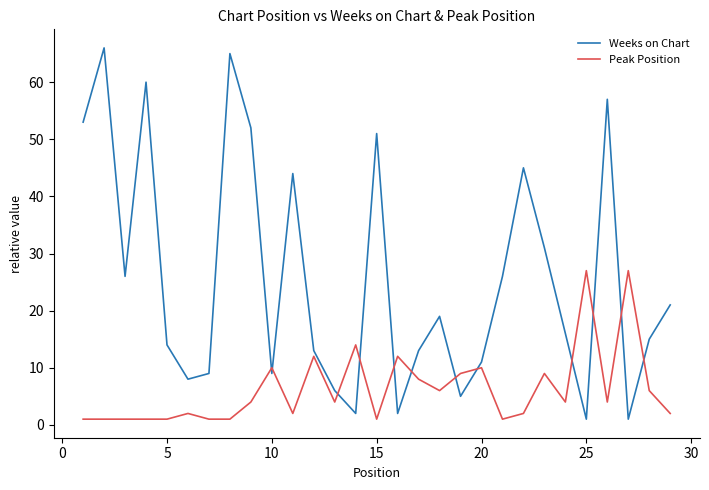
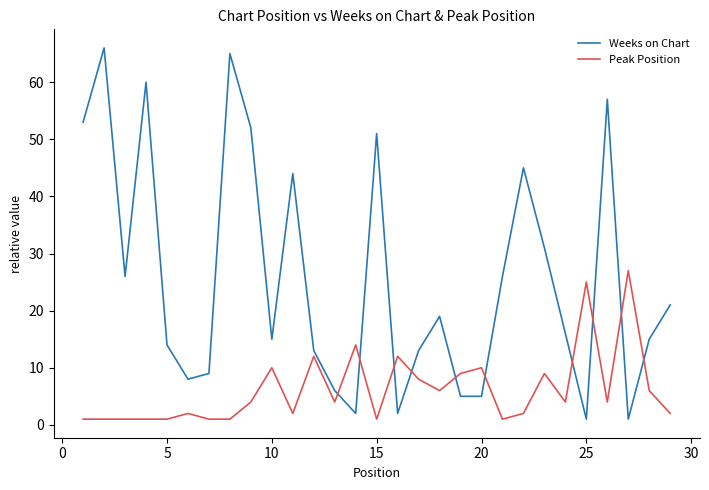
  {
    "Weeks on Chart": {
      "5": 14,
-     "10": 9,
+     "10": 15,
      "15": 51,
-     "20": 11,
+     "20": 5,
      "25": 1
    },
    "Peak Position": {
      "5": 1,
      "10": 10,
      "15": 1,
      "20": 10,
-     "25": 27
+     "25": 25
    }
  }
